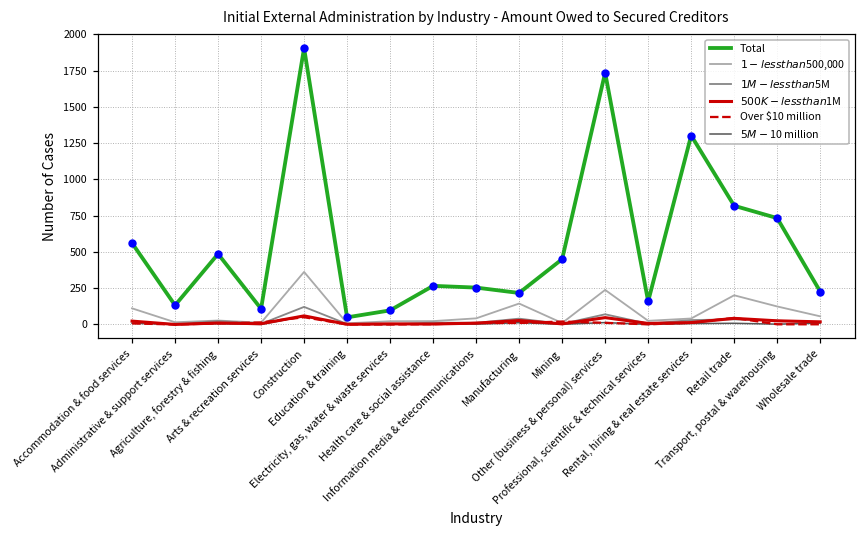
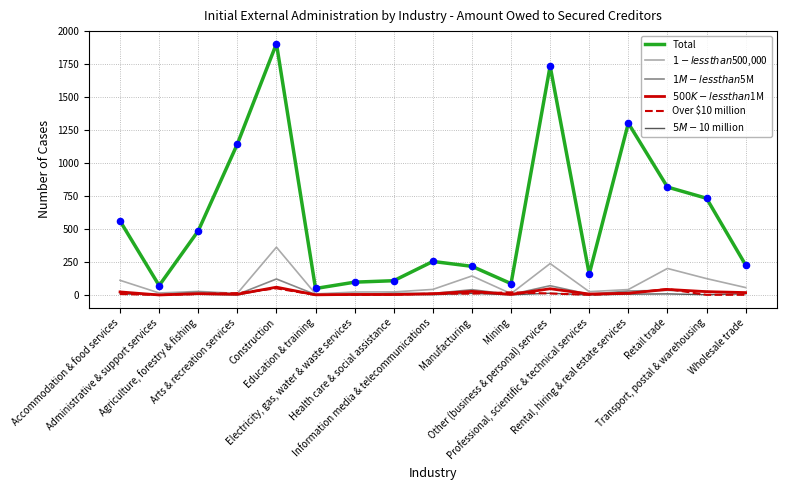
  {
    "Total": {
      "Accommodation & food services": 560,
-     "Administrative & support services": 130,
+     "Administrative & support services": 70,
      "Agriculture, forestry & fishing": 490,
-     "Arts & recreation services": 110,
+     "Arts & recreation services": 1140,
      "Construction": 1910,
      "Education & training": 50,
      "Electricity, gas, water & waste services": 100,
-     "Health care & social assistance": 270,
+     "Health care & social assistance": 110,
      "Information media & telecommunications": 250,
      "Manufacturing": 220,
-     "Mining": 450,
+     "Mining": 90,
      "Other (business & personal) services": 1740,
      "Professional, scientific & technical services": 160,
      "Rental, hiring & real estate services": 1300,
      "Retail trade": 820,
      "Transport, postal & warehousing": 730,
      "Wholesale trade": 230
    }
  }
